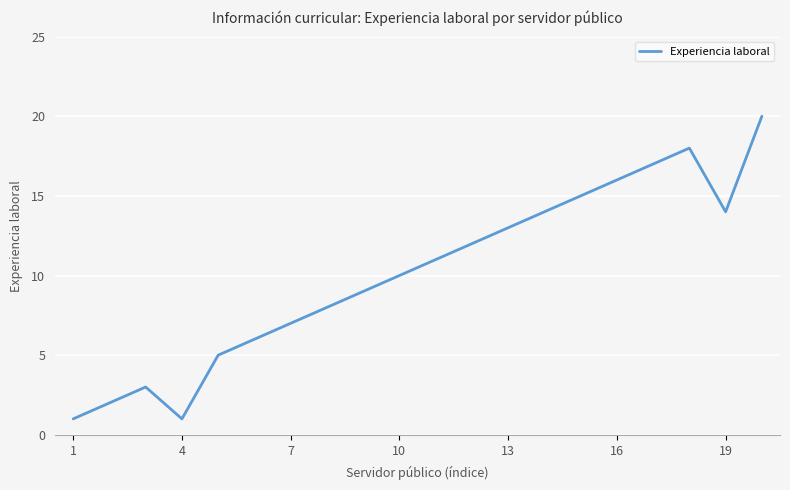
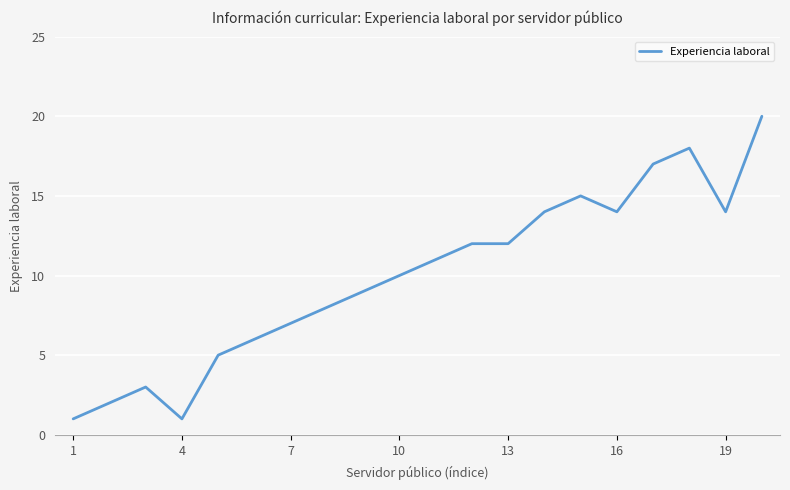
  {
    "1": 1,
    "4": 1,
    "7": 7,
    "10": 10,
-   "13": 13,
-   "16": 16,
+   "13": 12,
+   "16": 14,
    "19": 14
  }
